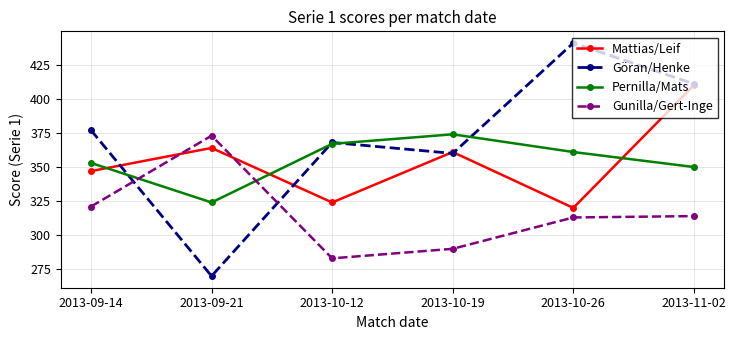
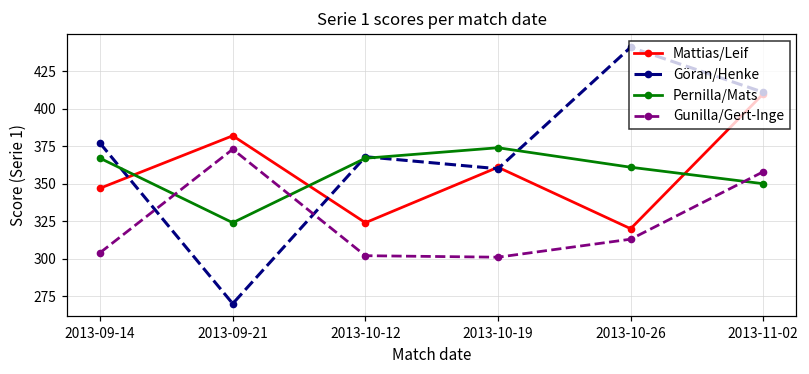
  {
    "Mattias/Leif": {
      "2013-09-14": 347,
-     "2013-09-21": 364,
+     "2013-09-21": 382,
      "2013-10-12": 324,
      "2013-10-26": 320
    },
    "Göran/Henke": {
      "2013-09-14": 377,
      "2013-09-21": 270
    },
    "Pernilla/Mats": {
-     "2013-09-14": 353,
+     "2013-09-14": 367,
      "2013-09-21": 324,
      "2013-10-19": 374,
      "2013-10-26": 361,
      "2013-11-02": 350
    },
    "Gunilla/Gert-Inge": {
-     "2013-09-14": 321,
+     "2013-09-14": 304,
      "2013-09-21": 373,
-     "2013-10-12": 283,
-     "2013-10-19": 290,
+     "2013-10-12": 302,
+     "2013-10-19": 301,
      "2013-10-26": 313,
-     "2013-11-02": 314
+     "2013-11-02": 358
    }
  }
